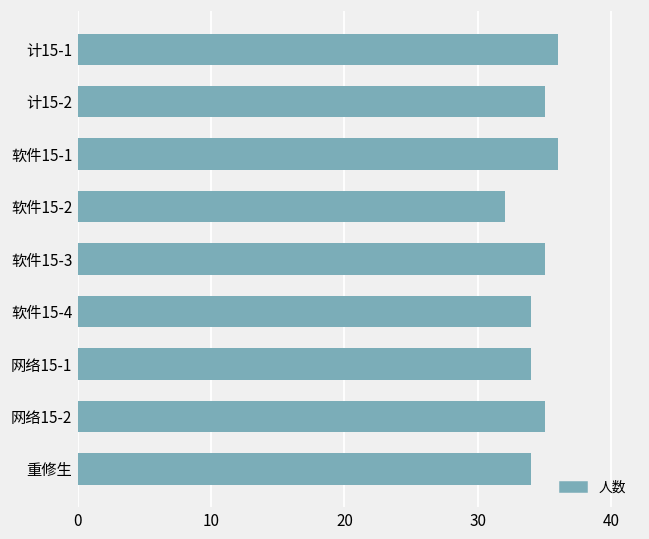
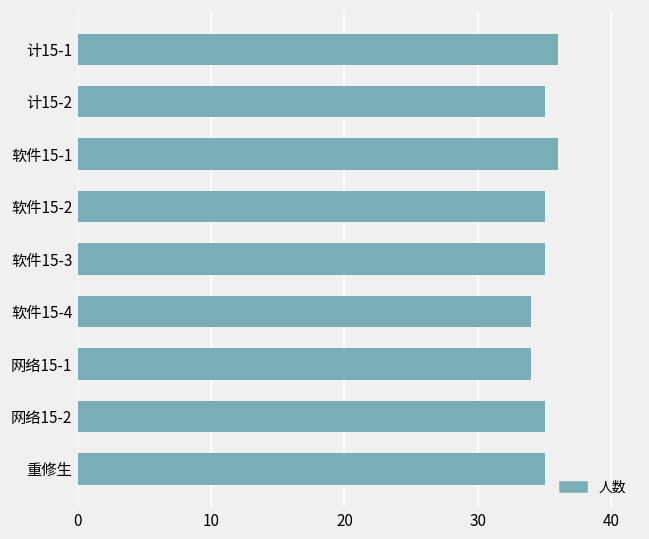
  {
    "计15-1": 36,
    "计15-2": 35,
    "软件15-1": 36,
-   "软件15-2": 32,
+   "软件15-2": 35,
    "软件15-3": 35,
    "软件15-4": 34,
    "网络15-1": 34,
    "网络15-2": 35,
-   "重修生": 34
+   "重修生": 35
  }
